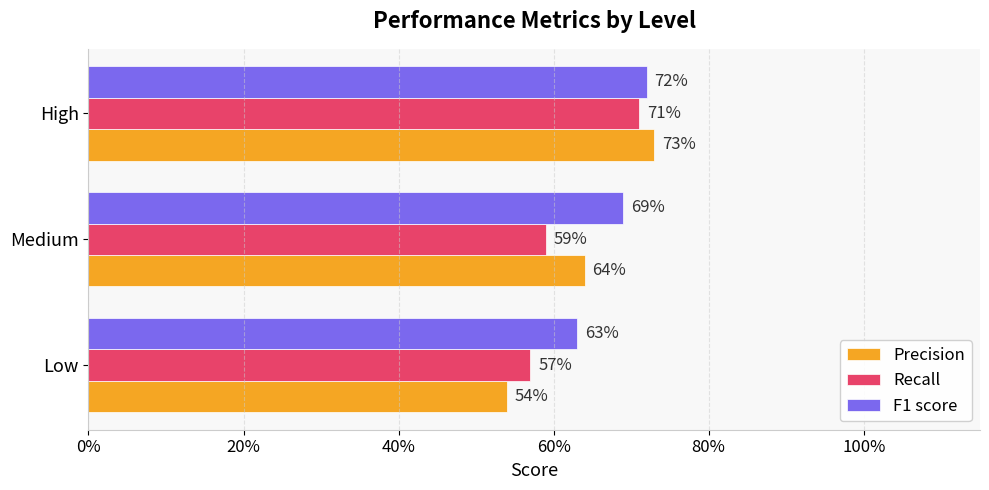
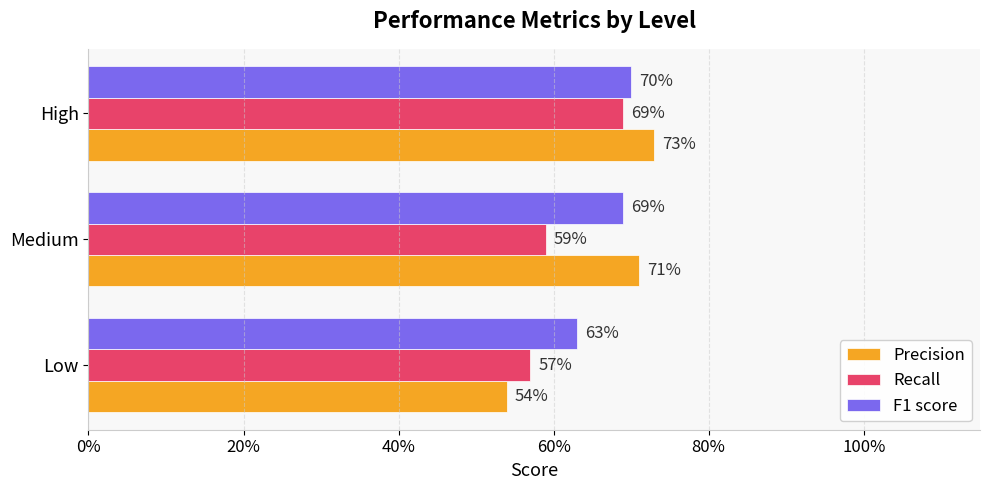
  {
    "Precision": {
      "High": "73%",
-     "Medium": "64%",
+     "Medium": "71%",
      "Low": "54%"
    },
    "Recall": {
-     "High": "71%",
+     "High": "69%",
      "Medium": "59%",
      "Low": "57%"
    },
    "F1 score": {
-     "High": "72%",
+     "High": "70%",
      "Medium": "69%",
      "Low": "63%"
    }
  }
